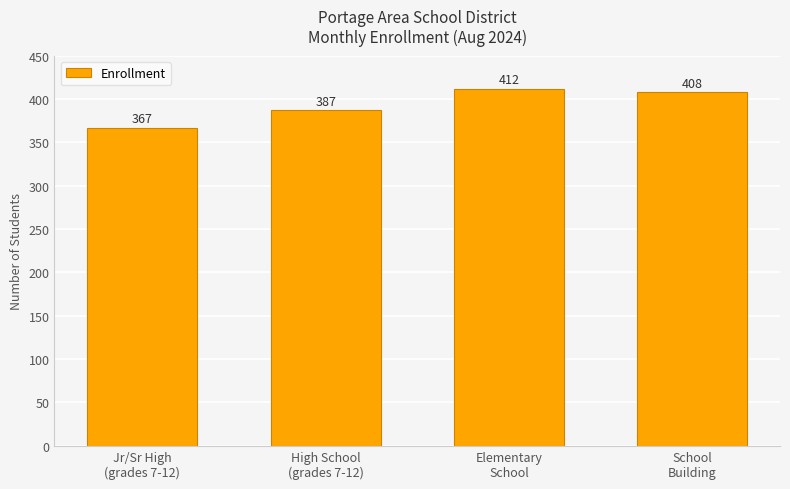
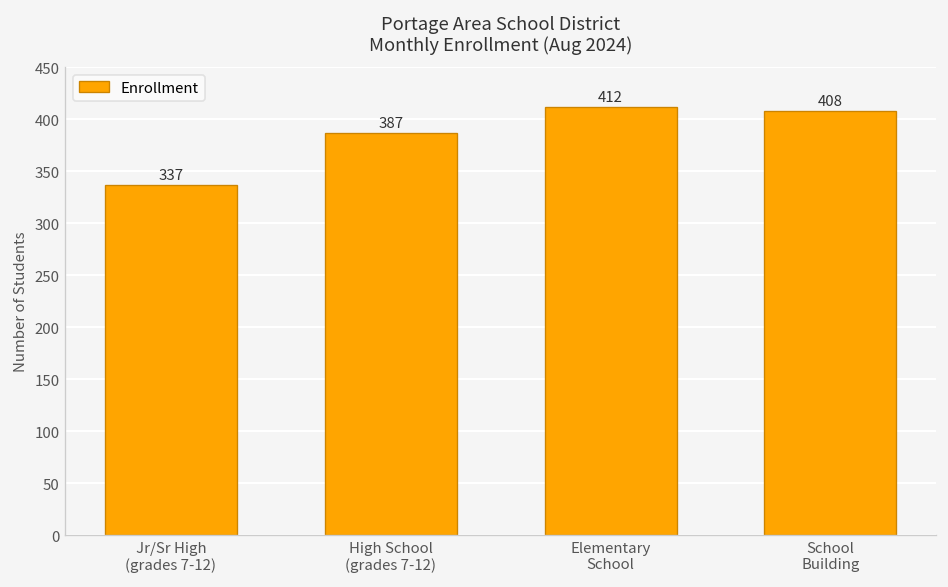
  {
-   "Jr/Sr High (grades 7-12)": 367,
+   "Jr/Sr High (grades 7-12)": 337,
    "High School (grades 7-12)": 387,
    "Elementary School": 412,
    "School Building": 408
  }
